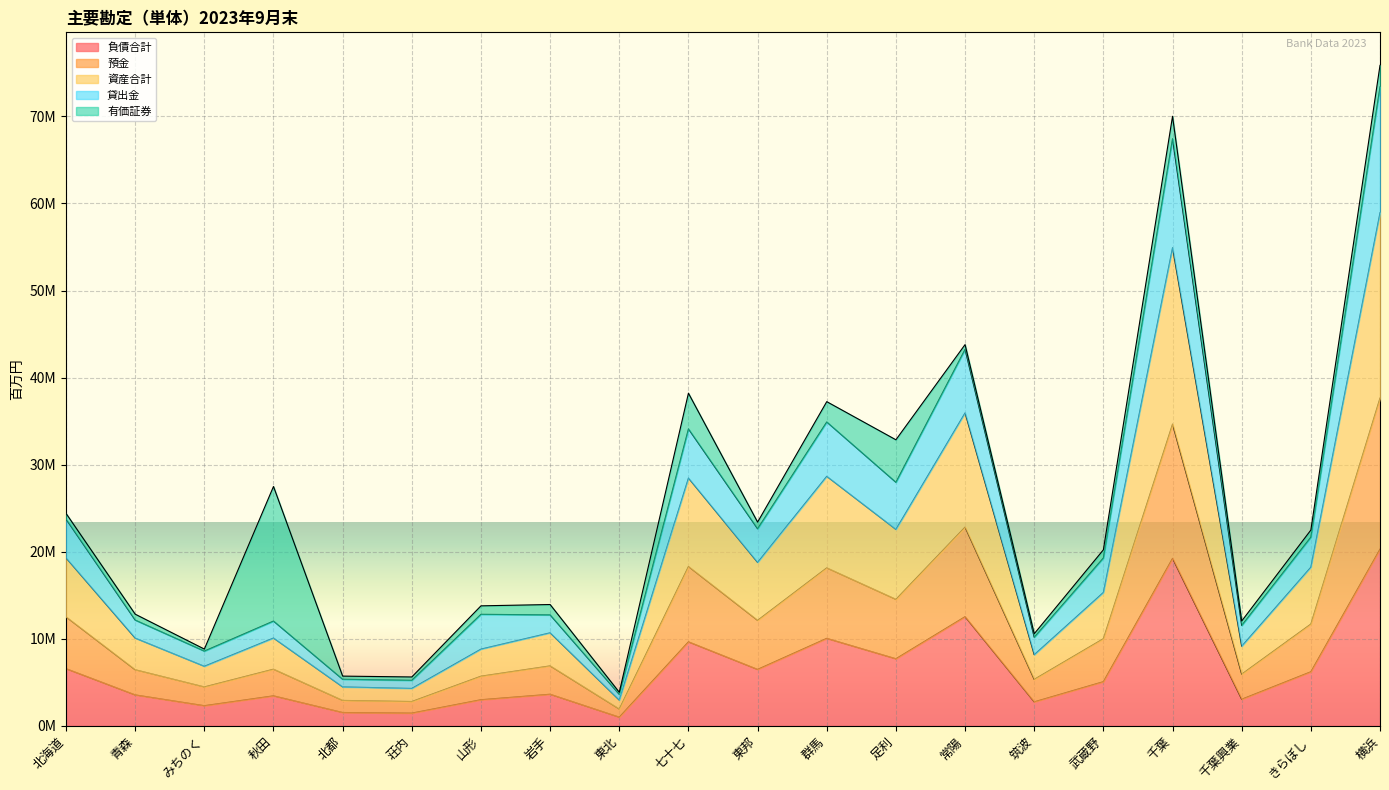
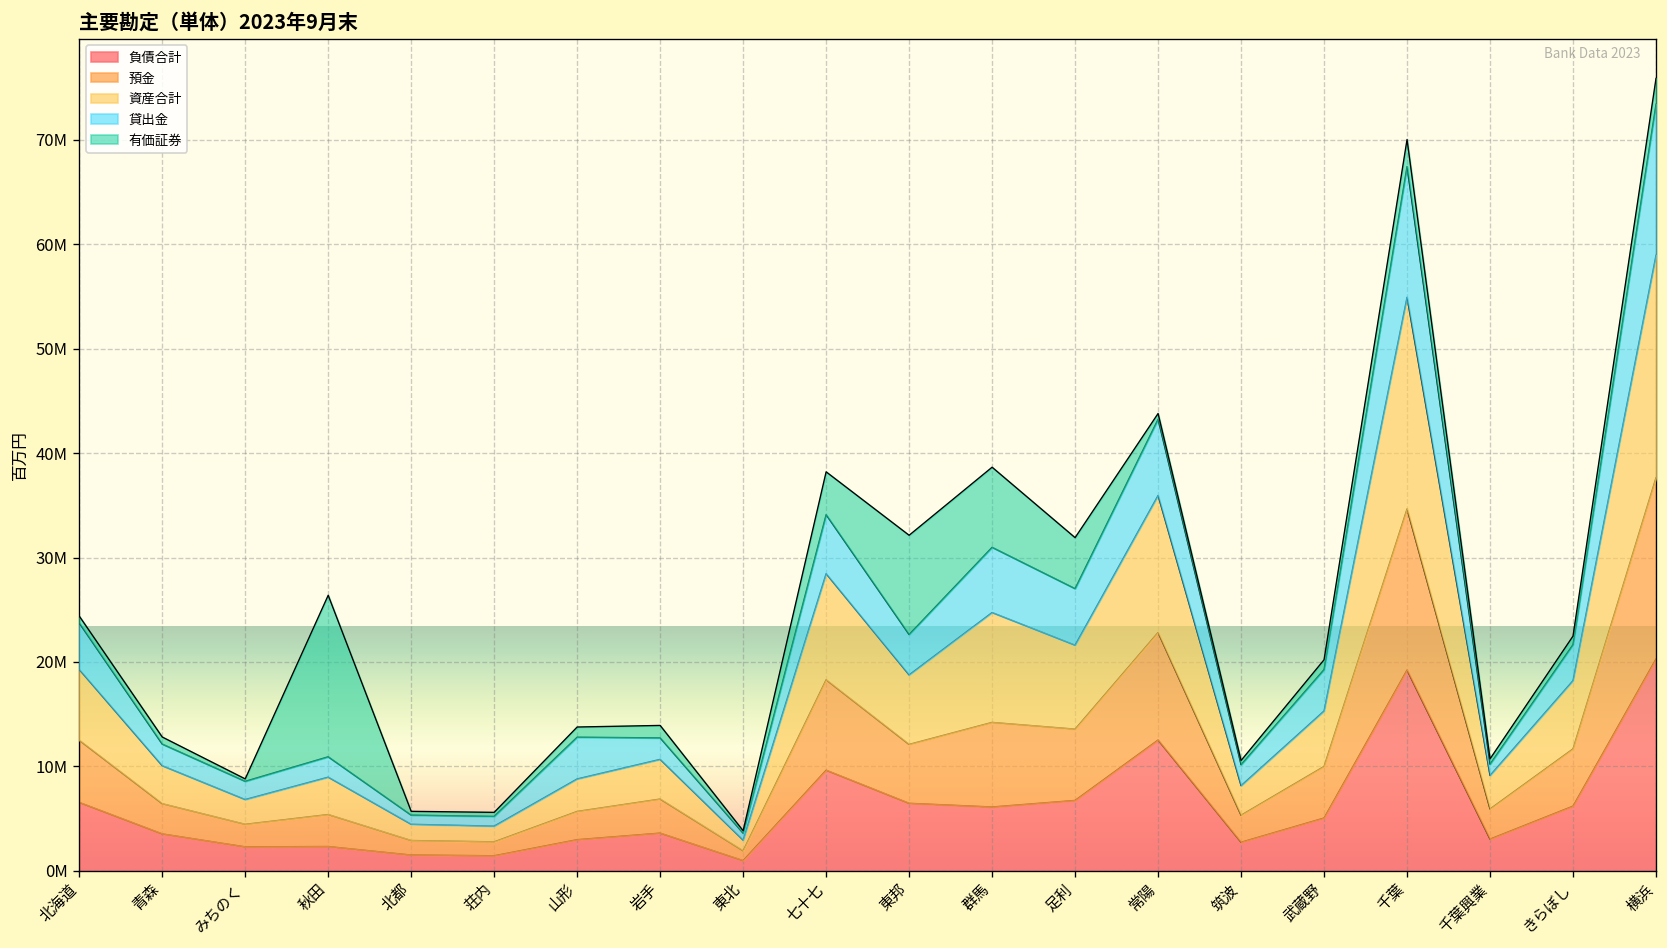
  {
    "負債合計": {
      "北海道": 7000000,
      "青森": 4000000,
      "みちのく": 2000000,
-     "秋田": 3000000,
+     "秋田": 2000000,
      "北都": 2000000,
      "荘内": 1000000,
      "山形": 3000000,
      "岩手": 4000000,
      "東北": 1000000,
      "七十七": 10000000,
      "東邦": 6000000,
-     "群馬": 10000000,
-     "足利": 8000000,
+     "群馬": 6000000,
+     "足利": 7000000,
      "常陽": 13000000,
      "筑波": 3000000,
      "武蔵野": 5000000,
      "千葉": 19000000,
      "千葉興業": 3000000,
      "きらぼし": 6000000,
      "横浜": 20000000
    },
    "貸出金": {
      "北海道": 4000000,
      "青森": 2000000,
      "秋田": 2000000,
      "北都": 1000000,
      "荘内": 1000000,
      "山形": 4000000,
      "岩手": 2000000,
      "七十七": 6000000,
      "東邦": 4000000,
      "群馬": 6000000,
      "足利": 5000000,
      "常陽": 7000000,
      "筑波": 2000000,
      "武蔵野": 4000000,
      "千葉": 13000000,
-     "千葉興業": 2000000,
+     "千葉興業": 1000000,
      "きらぼし": 3000000,
      "横浜": 14000000
    },
    "有価証券": {
      "北海道": 1000000,
      "青森": 1000000,
      "秋田": 15000000,
      "北都": 0,
      "荘内": 0,
      "山形": 1000000,
      "岩手": 1000000,
      "七十七": 4000000,
-     "東邦": 1000000,
-     "群馬": 2000000,
+     "東邦": 10000000,
+     "群馬": 8000000,
      "足利": 5000000,
      "常陽": 1000000,
      "筑波": 0,
      "武蔵野": 1000000,
      "千葉": 3000000,
      "千葉興業": 1000000,
      "きらぼし": 1000000
    }
  }
